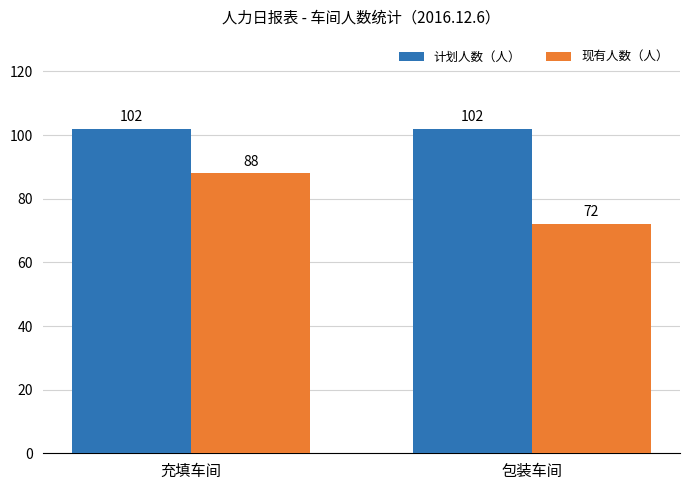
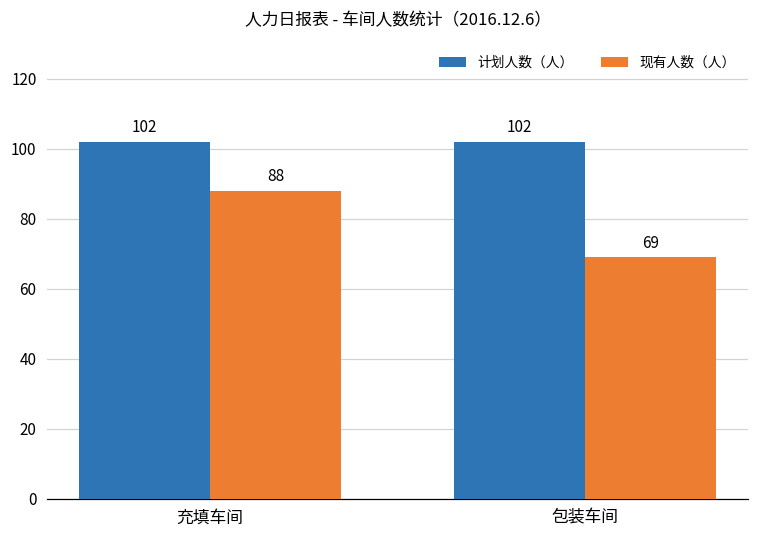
  {
    "计划人数（人）": {
      "充填车间": 102,
      "包装车间": 102
    },
    "现有人数（人）": {
      "充填车间": 88,
-     "包装车间": 72
+     "包装车间": 69
    }
  }
